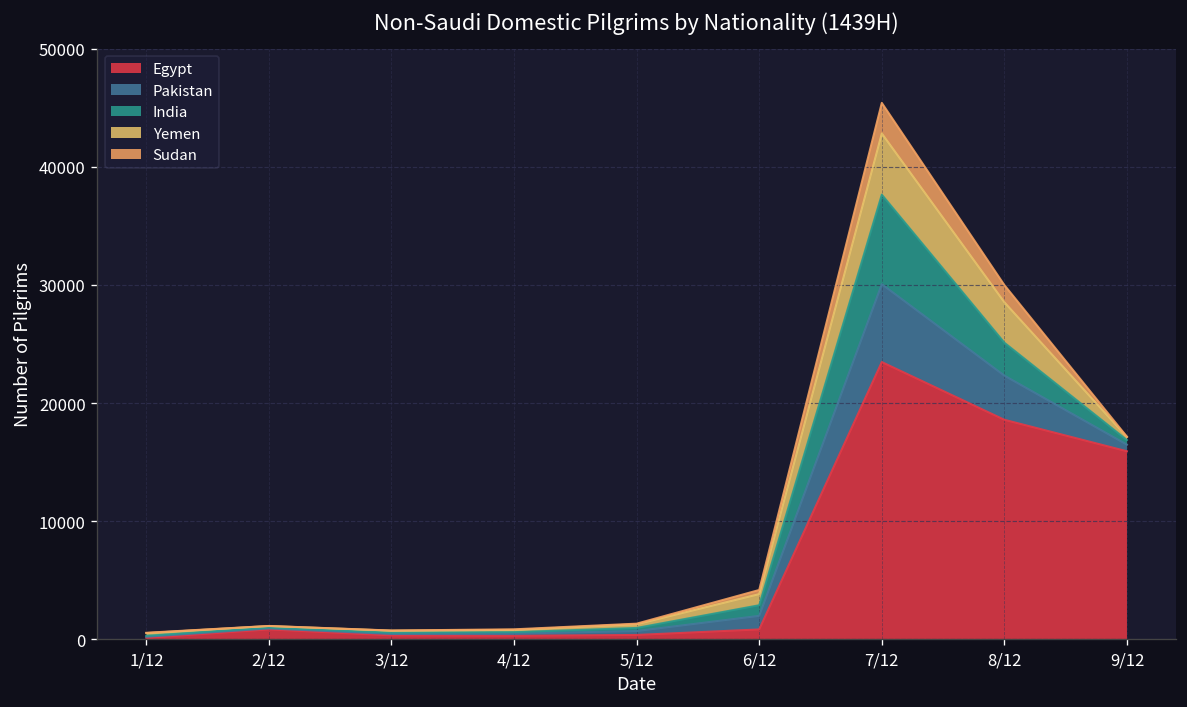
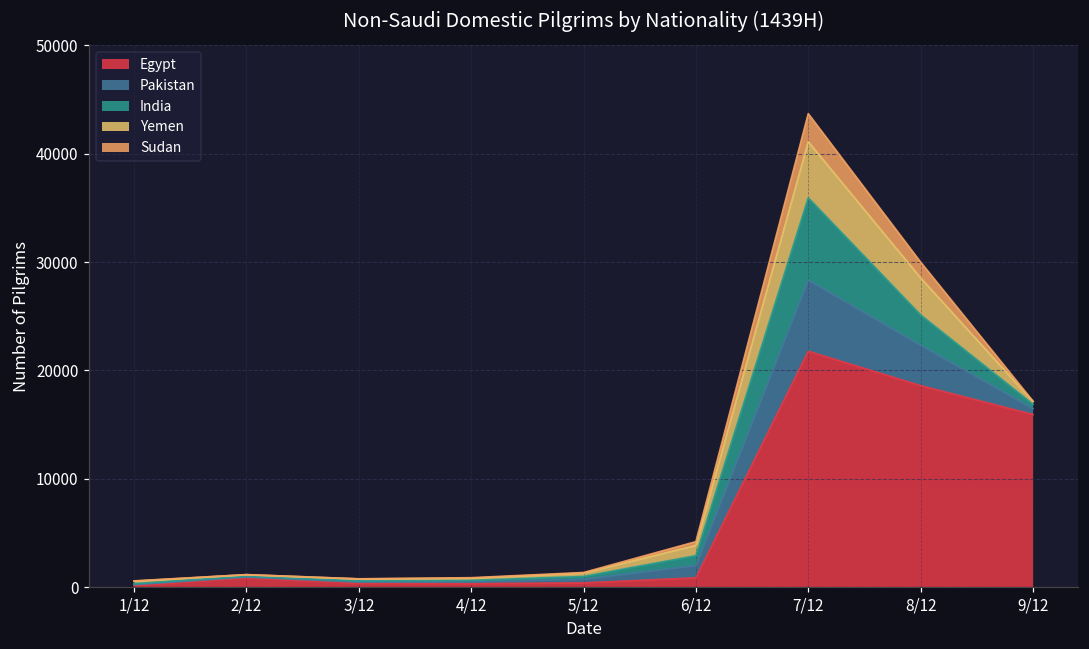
  {
    "Egypt": {
      "5/12": 0,
      "6/12": 1000,
-     "7/12": 23000,
+     "7/12": 22000,
      "8/12": 19000,
      "9/12": 16000
    }
  }
